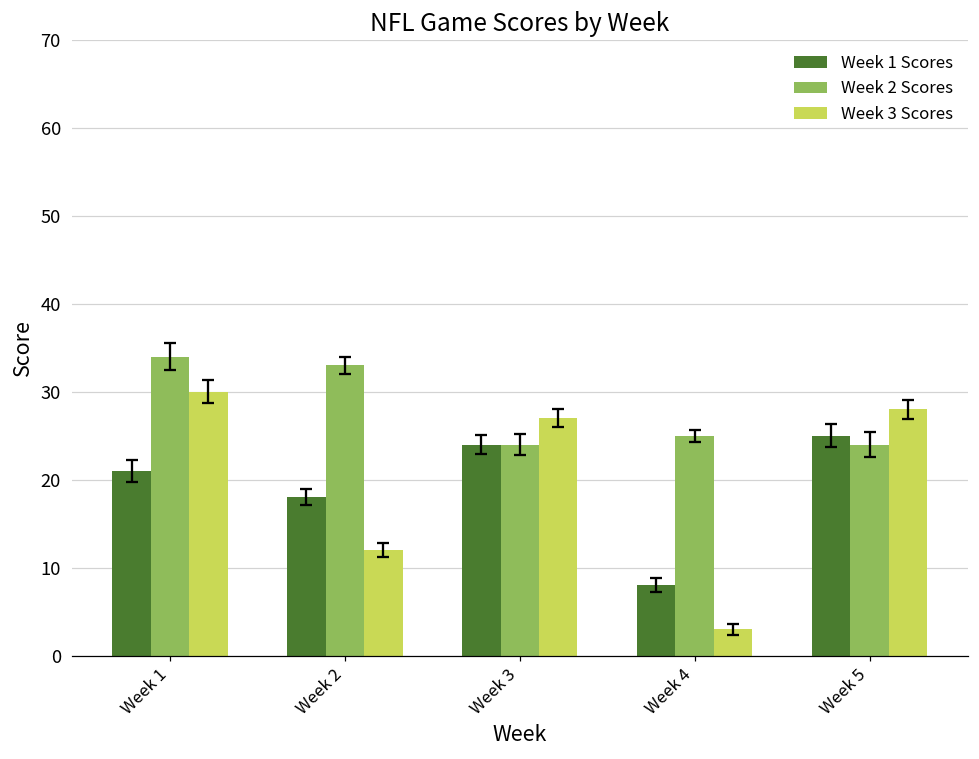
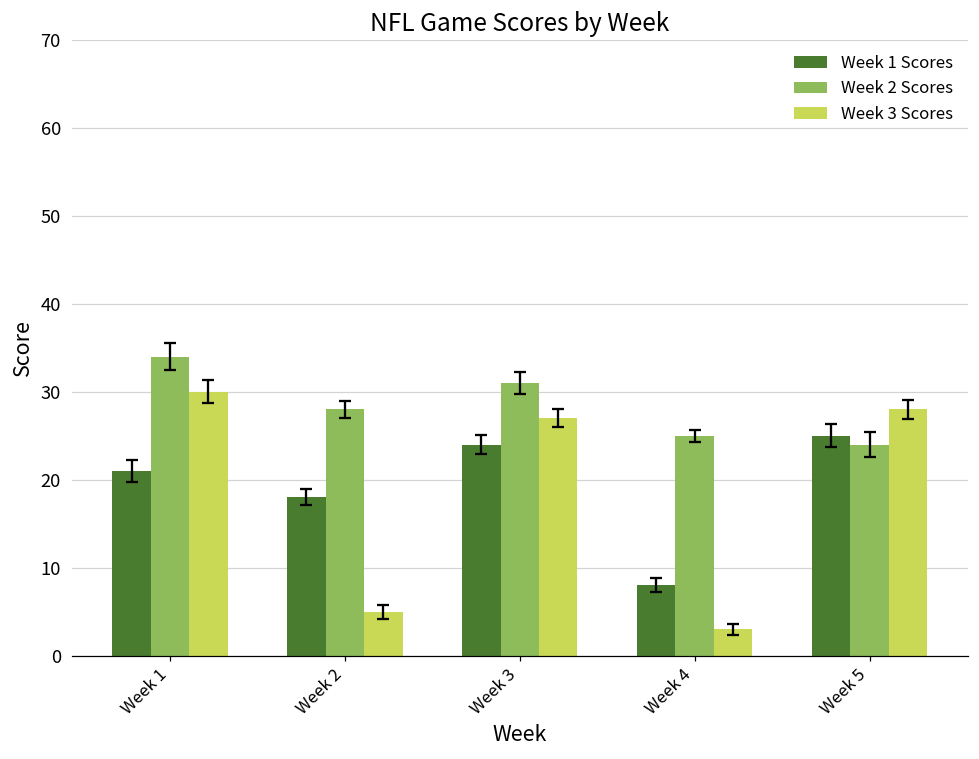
  {
    "Week 1 Scores": {
      "Week 1": 21,
      "Week 2": 18,
      "Week 3": 24,
      "Week 4": 8,
      "Week 5": 25
    },
    "Week 2 Scores": {
      "Week 1": 34,
-     "Week 2": 33,
-     "Week 3": 24,
+     "Week 2": 28,
+     "Week 3": 31,
      "Week 4": 25,
      "Week 5": 24
    },
    "Week 3 Scores": {
      "Week 1": 30,
-     "Week 2": 12,
+     "Week 2": 5,
      "Week 3": 27,
      "Week 4": 3,
      "Week 5": 28
    }
  }
